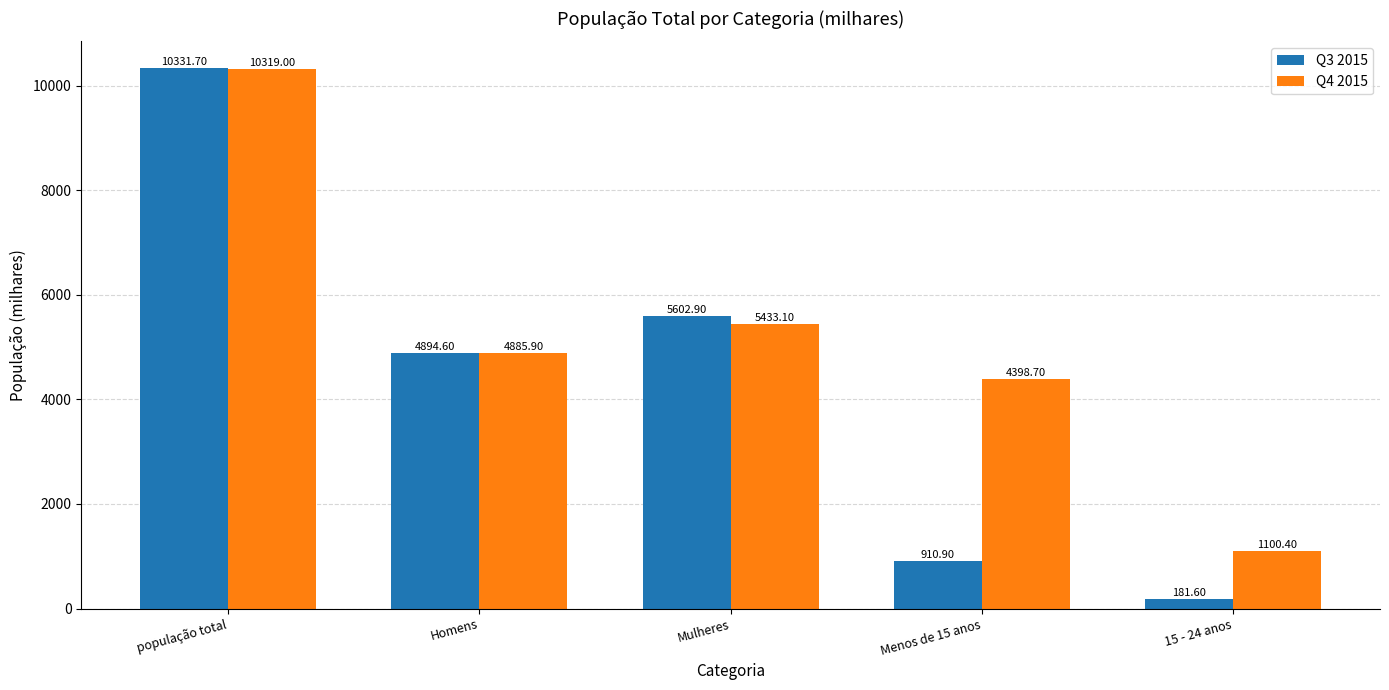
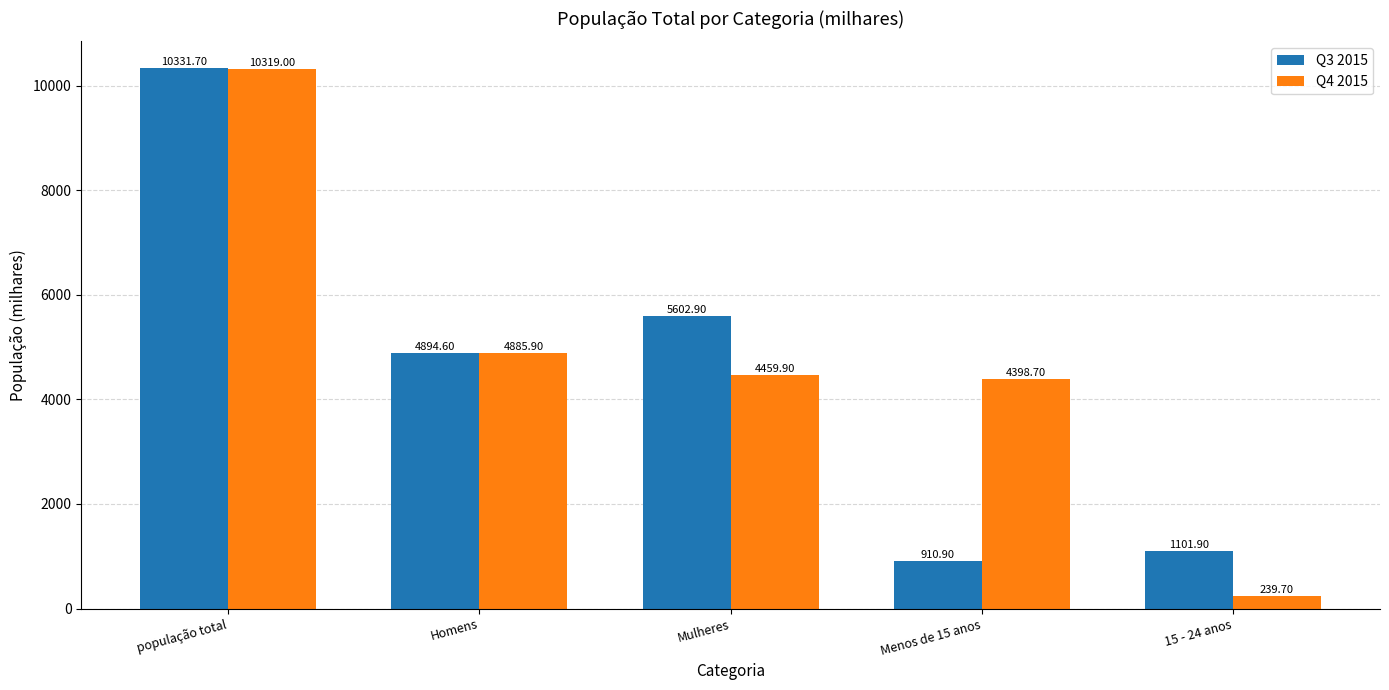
  {
    "Q3 2015": {
      "população total": 10331.70,
      "Homens": 4894.60,
      "Mulheres": 5602.90,
      "Menos de 15 anos": 910.90,
-     "15 - 24 anos": 181.60
+     "15 - 24 anos": 1101.90
    },
    "Q4 2015": {
      "população total": 10319.00,
      "Homens": 4885.90,
-     "Mulheres": 5433.10,
+     "Mulheres": 4459.90,
      "Menos de 15 anos": 4398.70,
-     "15 - 24 anos": 1100.40
+     "15 - 24 anos": 239.70
    }
  }
